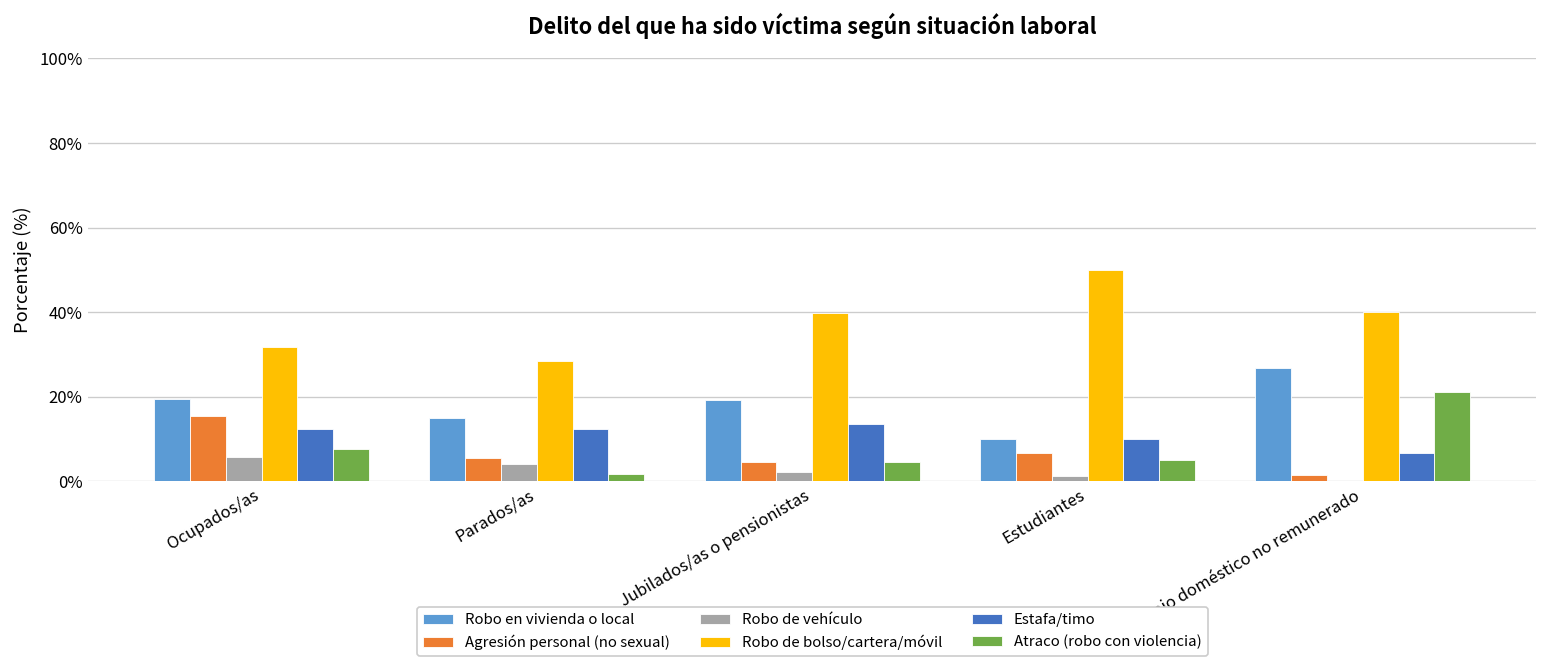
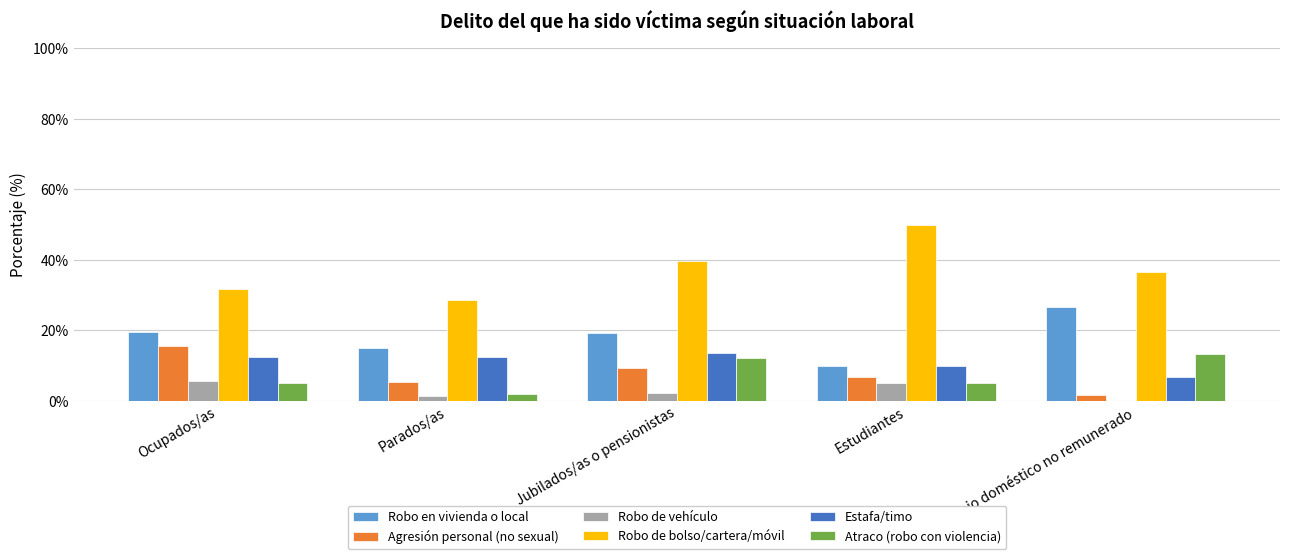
  {
    "Agresión personal (no sexual)": {
      "Ocupados/as": "15%",
      "Parados/as": "5%",
-     "Jubilados/as o pensionistas": "5%",
+     "Jubilados/as o pensionistas": "9%",
      "Estudiantes": "7%",
      "Trabajo doméstico no remunerado": "2%"
    },
    "Robo de vehículo": {
      "Ocupados/as": "6%",
-     "Parados/as": "4%",
+     "Parados/as": "2%",
      "Jubilados/as o pensionistas": "2%",
-     "Estudiantes": "1%",
+     "Estudiantes": "5%",
      "Trabajo doméstico no remunerado": "0%"
    },
    "Robo de bolso/cartera/móvil": {
      "Ocupados/as": "32%",
      "Parados/as": "29%",
      "Jubilados/as o pensionistas": "40%",
      "Estudiantes": "50%",
-     "Trabajo doméstico no remunerado": "40%"
+     "Trabajo doméstico no remunerado": "37%"
    },
    "Atraco (robo con violencia)": {
-     "Ocupados/as": "8%",
+     "Ocupados/as": "5%",
      "Parados/as": "2%",
-     "Jubilados/as o pensionistas": "5%",
+     "Jubilados/as o pensionistas": "12%",
      "Estudiantes": "5%",
-     "Trabajo doméstico no remunerado": "21%"
+     "Trabajo doméstico no remunerado": "13%"
    }
  }
